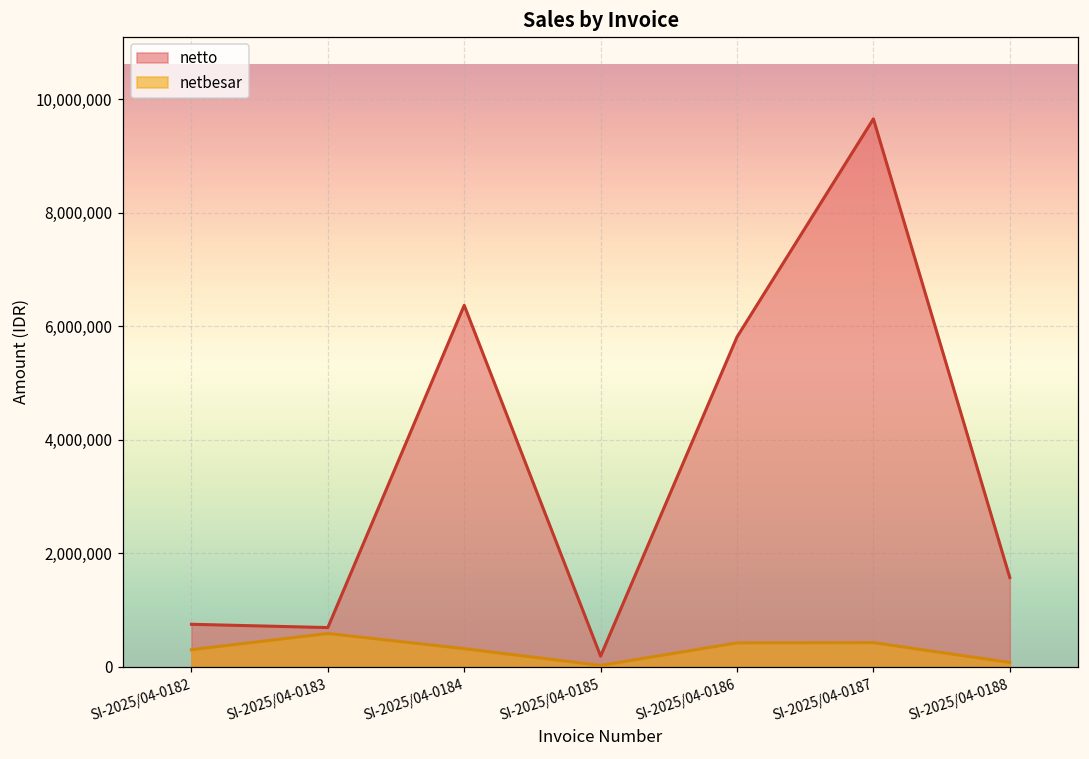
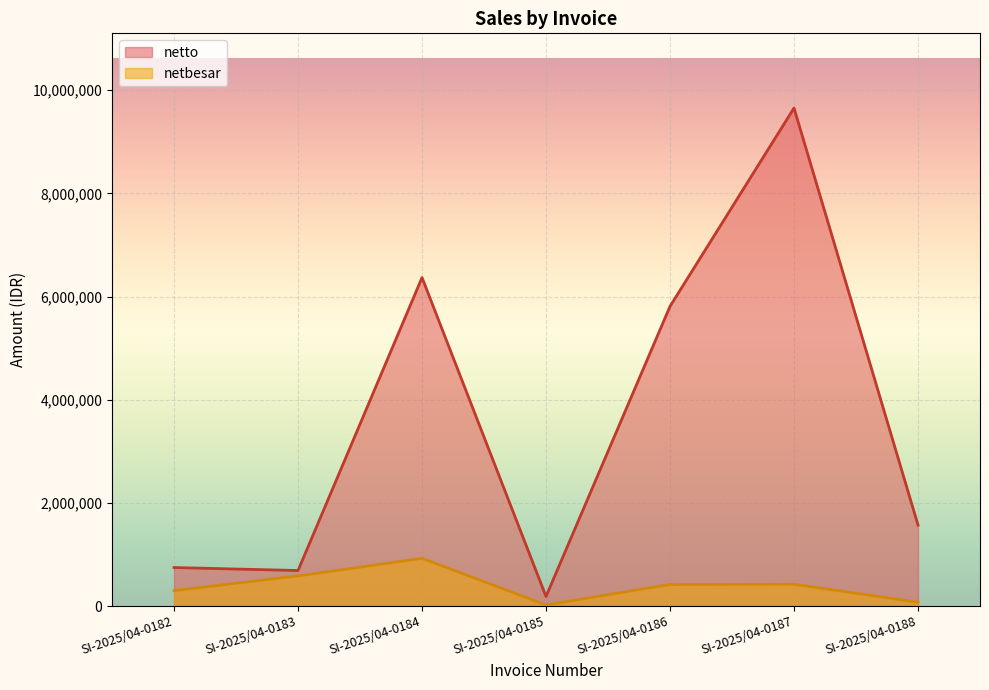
  {
    "netto": {
      "SI-2025/04-0182": "700,000",
      "SI-2025/04-0183": "700,000",
      "SI-2025/04-0184": "6,400,000",
      "SI-2025/04-0185": "200,000",
      "SI-2025/04-0186": "5,800,000",
      "SI-2025/04-0187": "9,700,000",
      "SI-2025/04-0188": "1,600,000"
    },
    "netbesar": {
      "SI-2025/04-0182": "300,000",
      "SI-2025/04-0183": "600,000",
-     "SI-2025/04-0184": "300,000",
+     "SI-2025/04-0184": "900,000",
      "SI-2025/04-0185": "0",
      "SI-2025/04-0186": "400,000",
      "SI-2025/04-0187": "400,000",
      "SI-2025/04-0188": "100,000"
    }
  }
